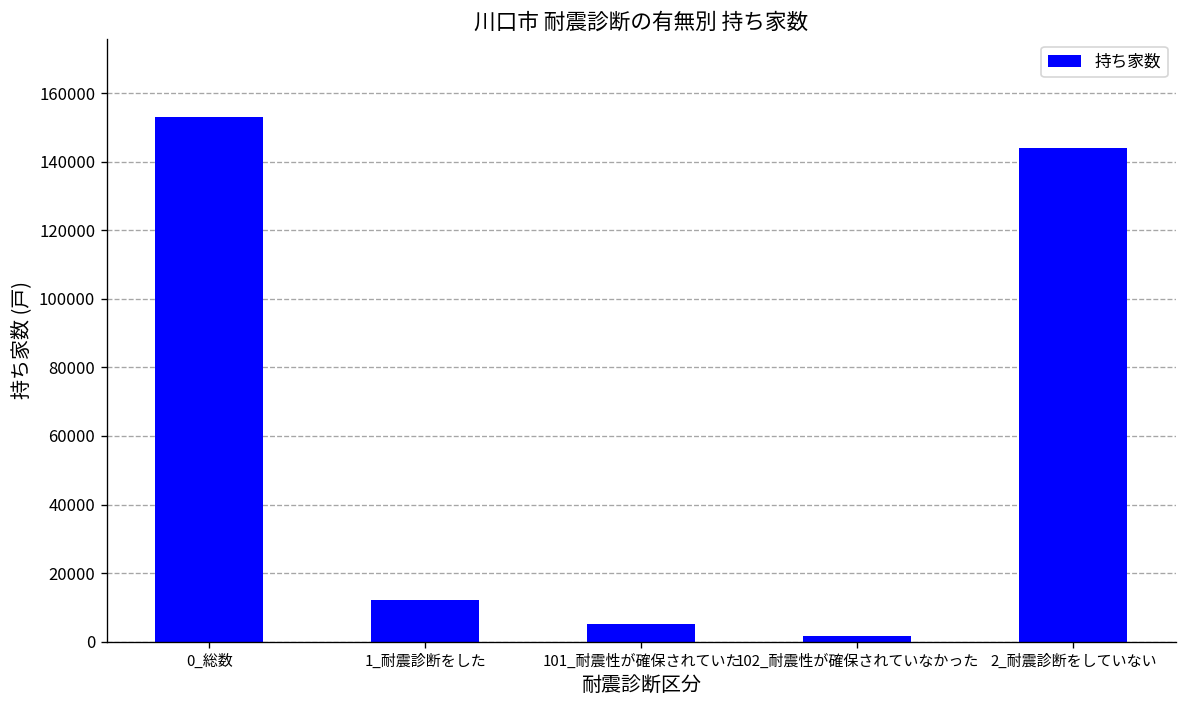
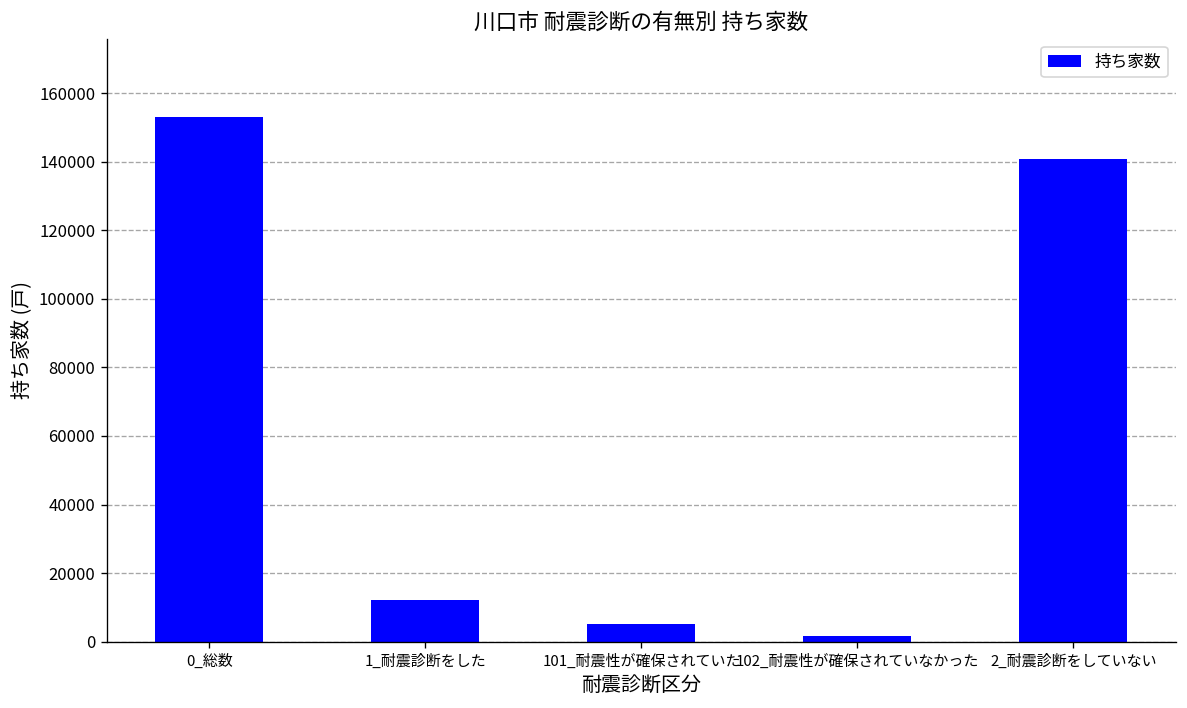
  {
    "0_総数": 153000,
    "1_耐震診断をした": 12000,
    "101_耐震性が確保されていた": 5000,
    "102_耐震性が確保されていなかった": 2000,
-   "2_耐震診断をしていない": 144000
+   "2_耐震診断をしていない": 141000
  }
